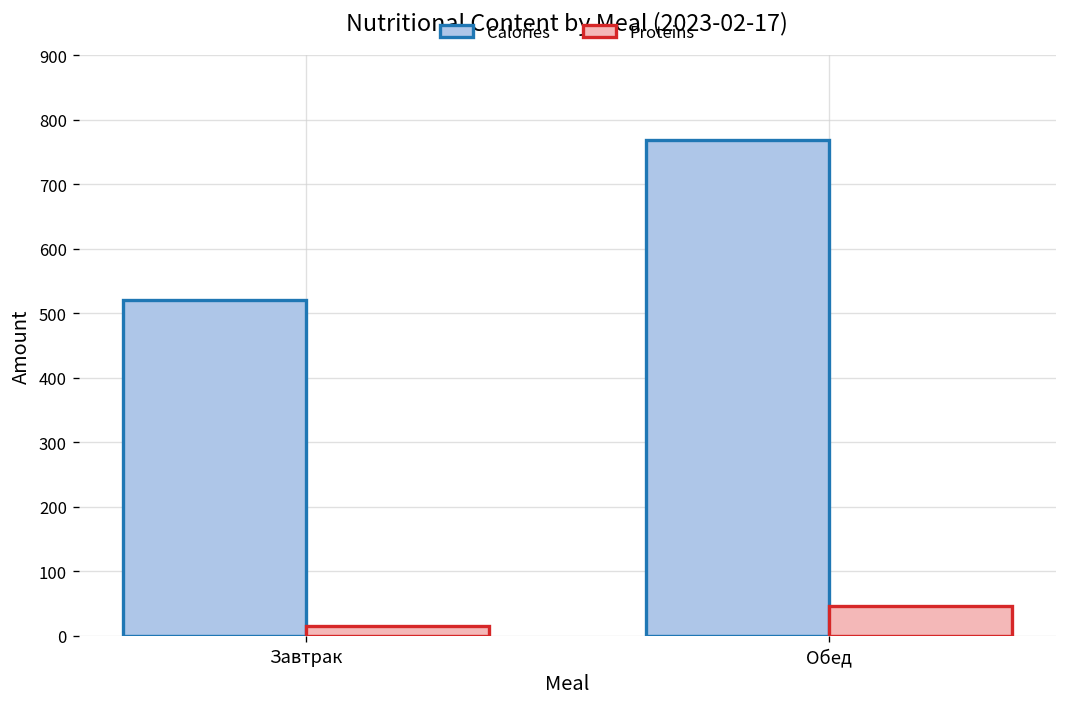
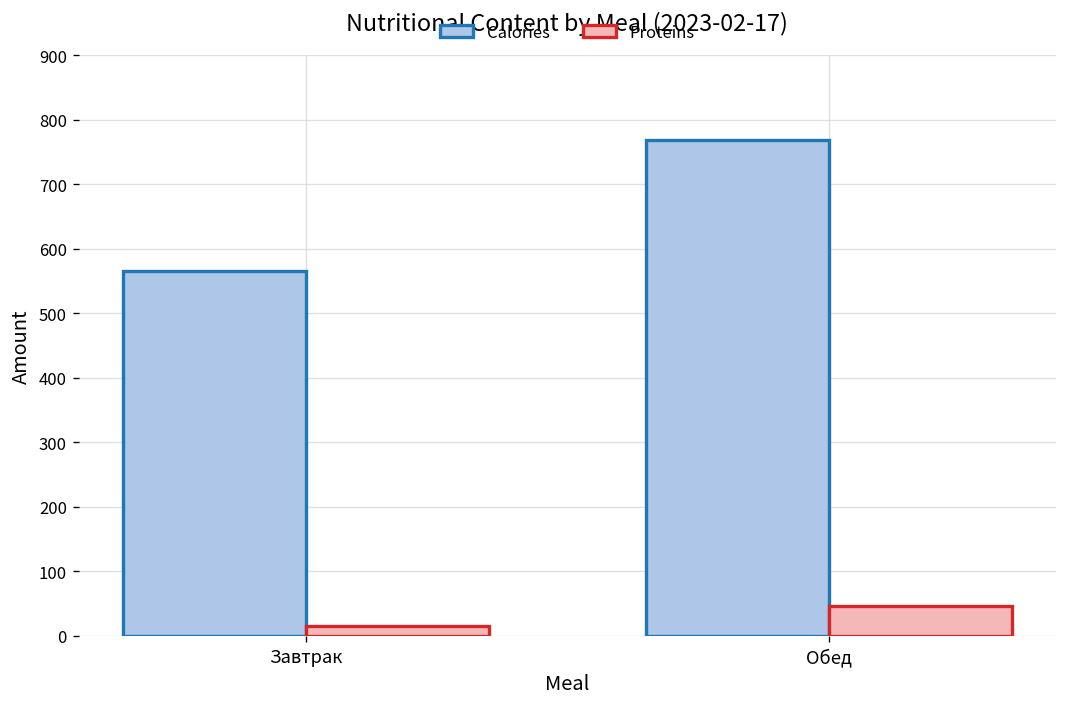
  {
    "Calories": {
-     "Завтрак": 520,
+     "Завтрак": 570,
      "Обед": 770
    },
    "Proteins": {
      "Завтрак": 20,
      "Обед": 50
    }
  }
